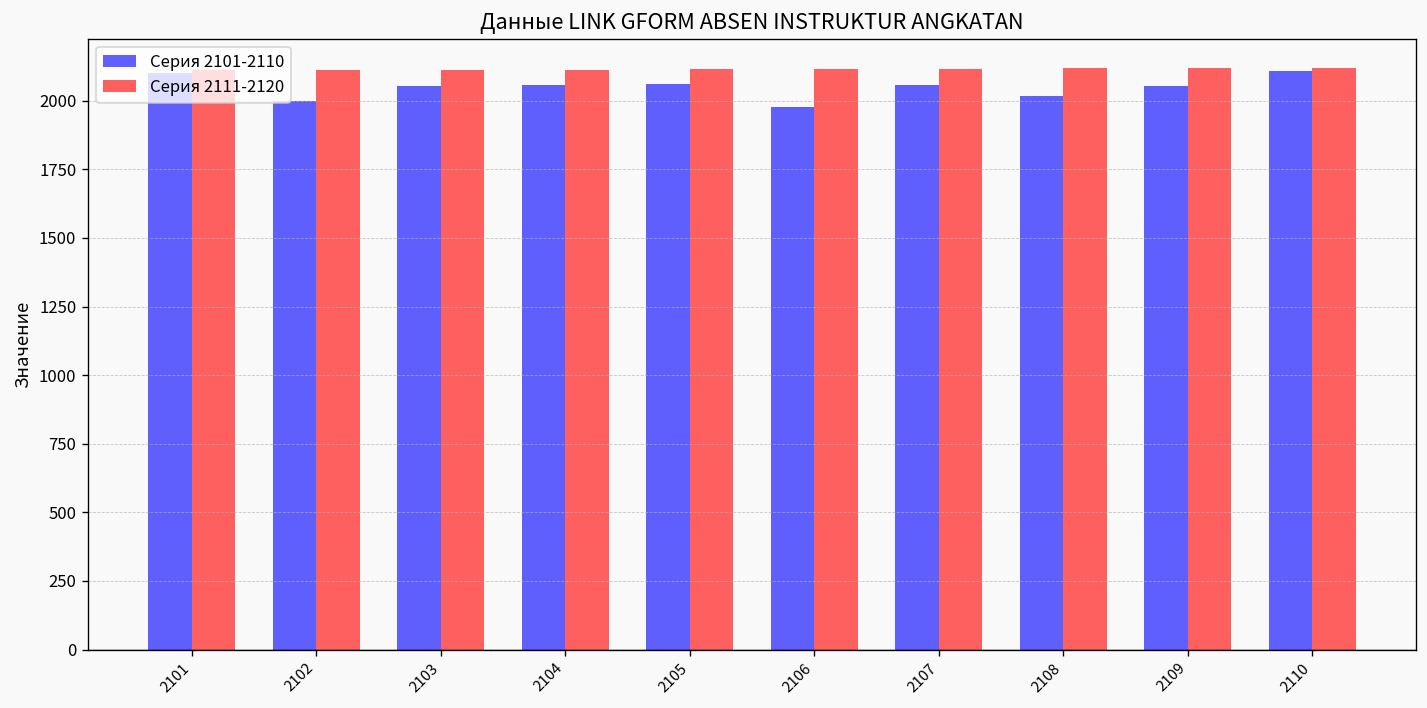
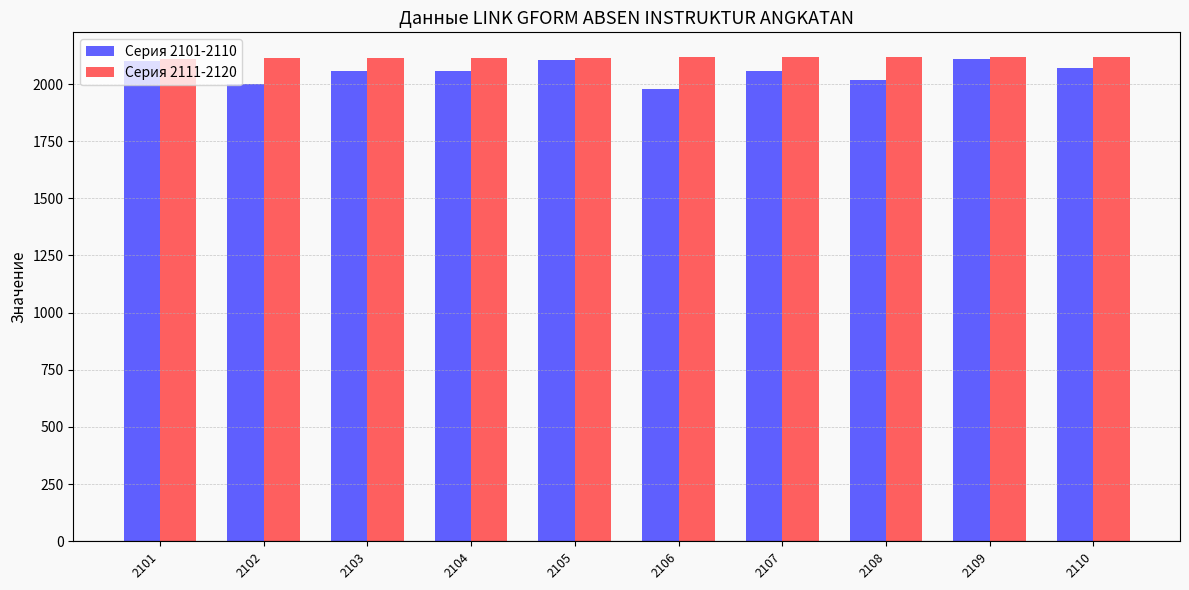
  {
    "Серия 2101-2110": {
      "2102": 2000,
      "2103": 2060,
      "2104": 2060,
-     "2105": 2060,
+     "2105": 2110,
      "2106": 1980,
      "2107": 2060,
      "2108": 2020,
-     "2109": 2050,
-     "2110": 2110
+     "2109": 2110,
+     "2110": 2070
    },
    "Серия 2111-2120": {
      "2102": 2110,
      "2103": 2110,
      "2104": 2110,
      "2105": 2120,
      "2106": 2120,
      "2107": 2120,
      "2108": 2120,
      "2109": 2120,
      "2110": 2120
    }
  }
